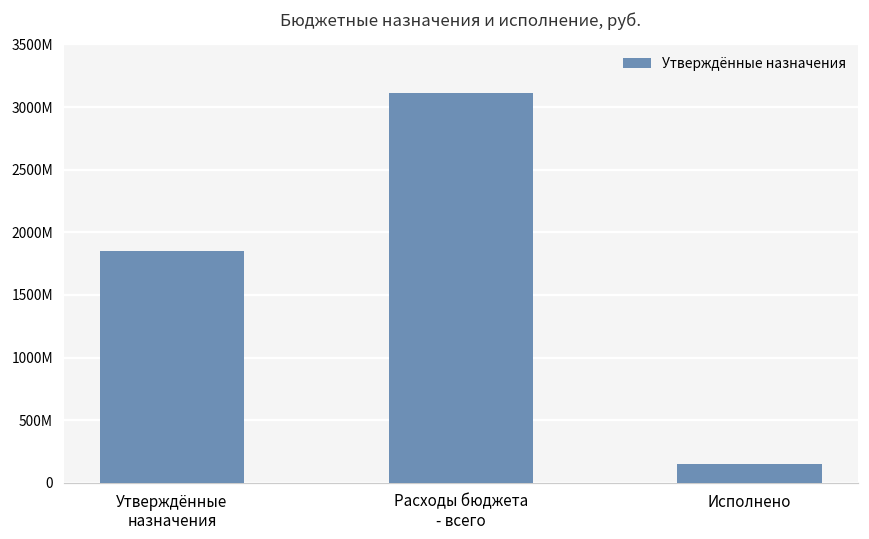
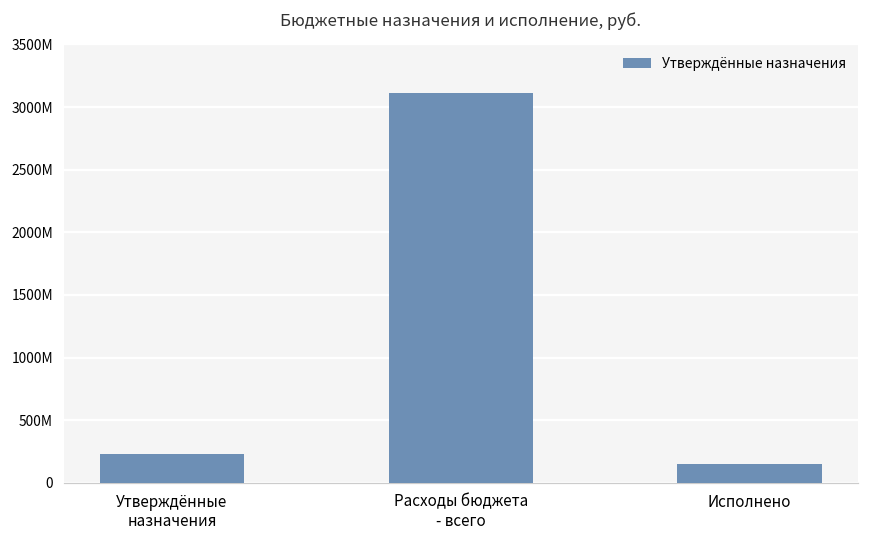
  {
-   "Утверждённые назначения": 1850000000,
+   "Утверждённые назначения": 230000000,
    "Расходы бюджета - всего": 3110000000,
    "Исполнено": 150000000
  }
